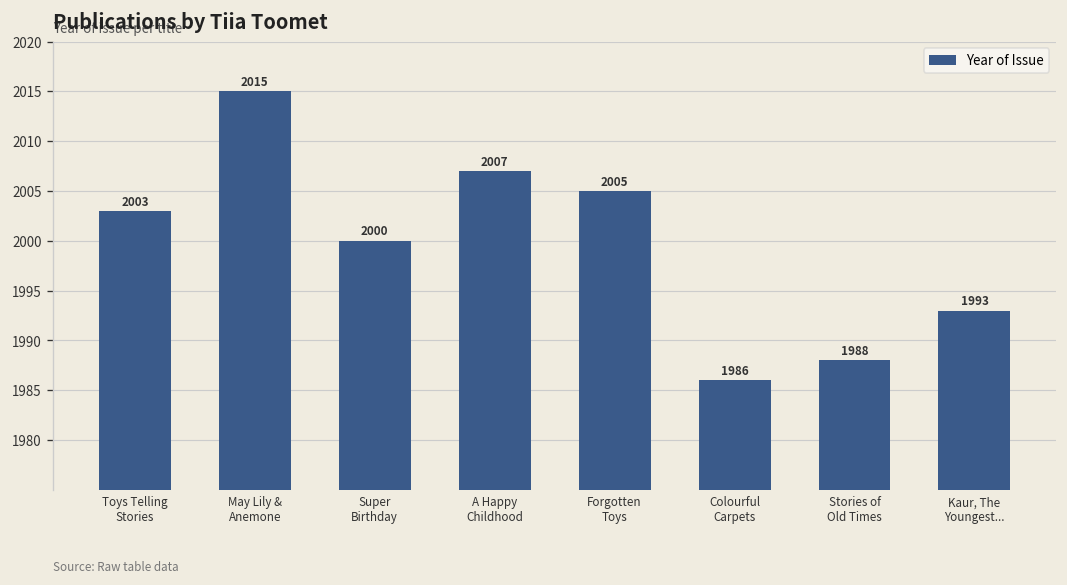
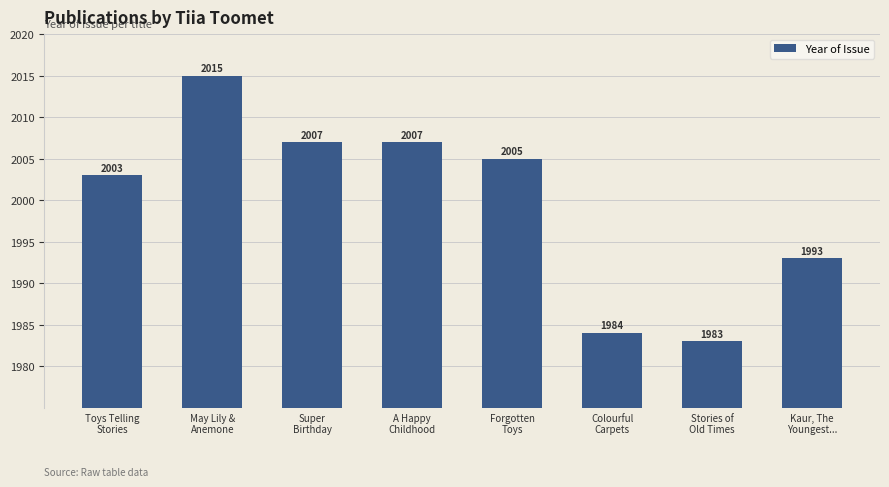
  {
    "Toys Telling Stories": 2003,
    "May Lily & Anemone": 2015,
-   "Super Birthday": 2000,
+   "Super Birthday": 2007,
    "A Happy Childhood": 2007,
    "Forgotten Toys": 2005,
-   "Colourful Carpets": 1986,
-   "Stories of Old Times": 1988,
+   "Colourful Carpets": 1984,
+   "Stories of Old Times": 1983,
    "Kaur, The Youngest...": 1993
  }
